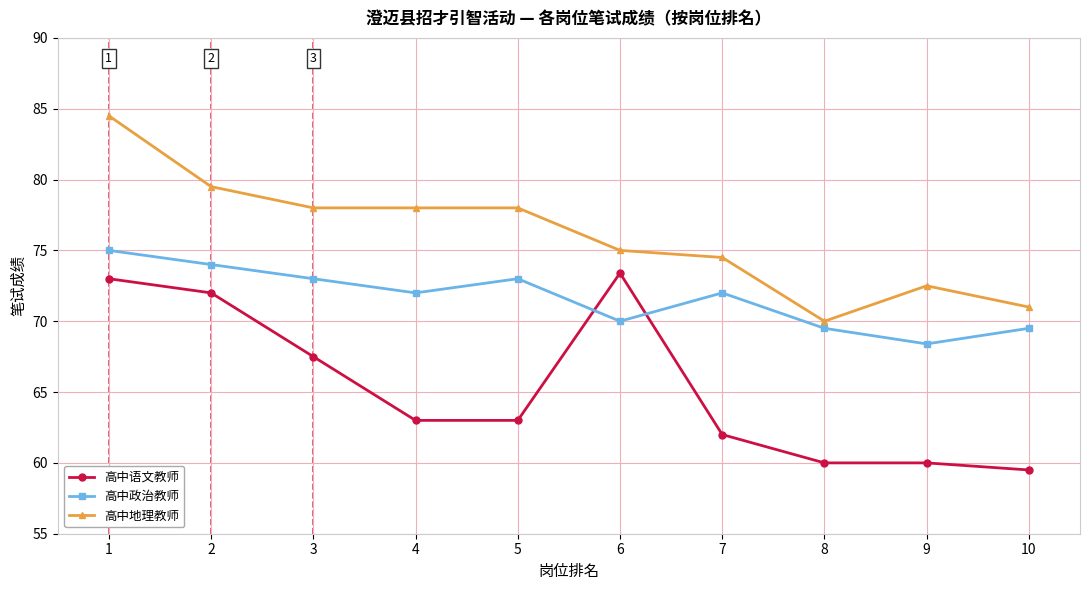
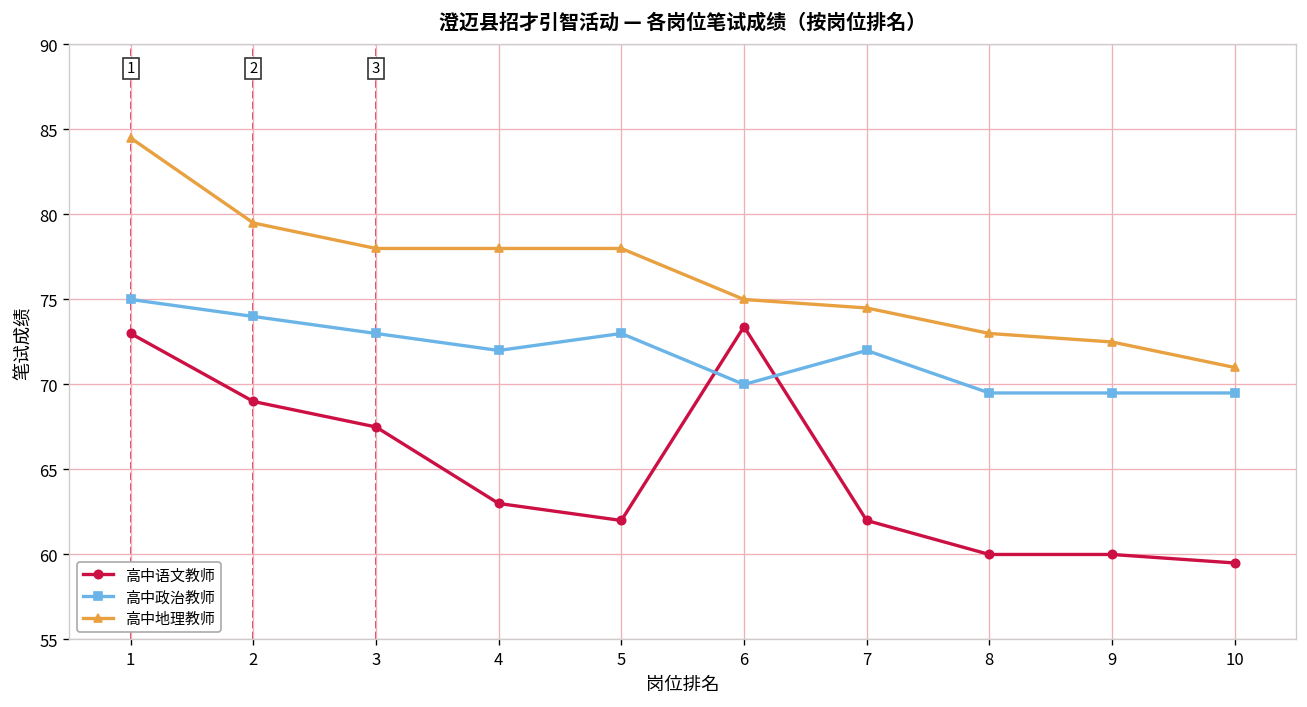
  {
    "高中语文教师": {
      "1": 73,
-     "2": 72,
+     "2": 69,
      "3": 67.5,
      "4": 63,
-     "5": 63,
+     "5": 62,
      "6": 73.4,
      "7": 62,
      "8": 60,
      "9": 60,
      "10": 59.5
    },
    "高中政治教师": {
      "1": 75.0,
      "2": 74.0,
      "3": 73.0,
      "4": 72.0,
      "5": 73.0,
      "6": 70.0,
      "7": 72.0,
      "8": 69.5,
-     "9": 68.4,
+     "9": 69.5,
      "10": 69.5
    },
    "高中地理教师": {
      "1": 84.5,
      "2": 79.5,
      "3": 78,
      "4": 78,
      "5": 78,
      "6": 75,
      "7": 74.5,
-     "8": 70,
+     "8": 73,
      "9": 72.5,
      "10": 71
    }
  }
